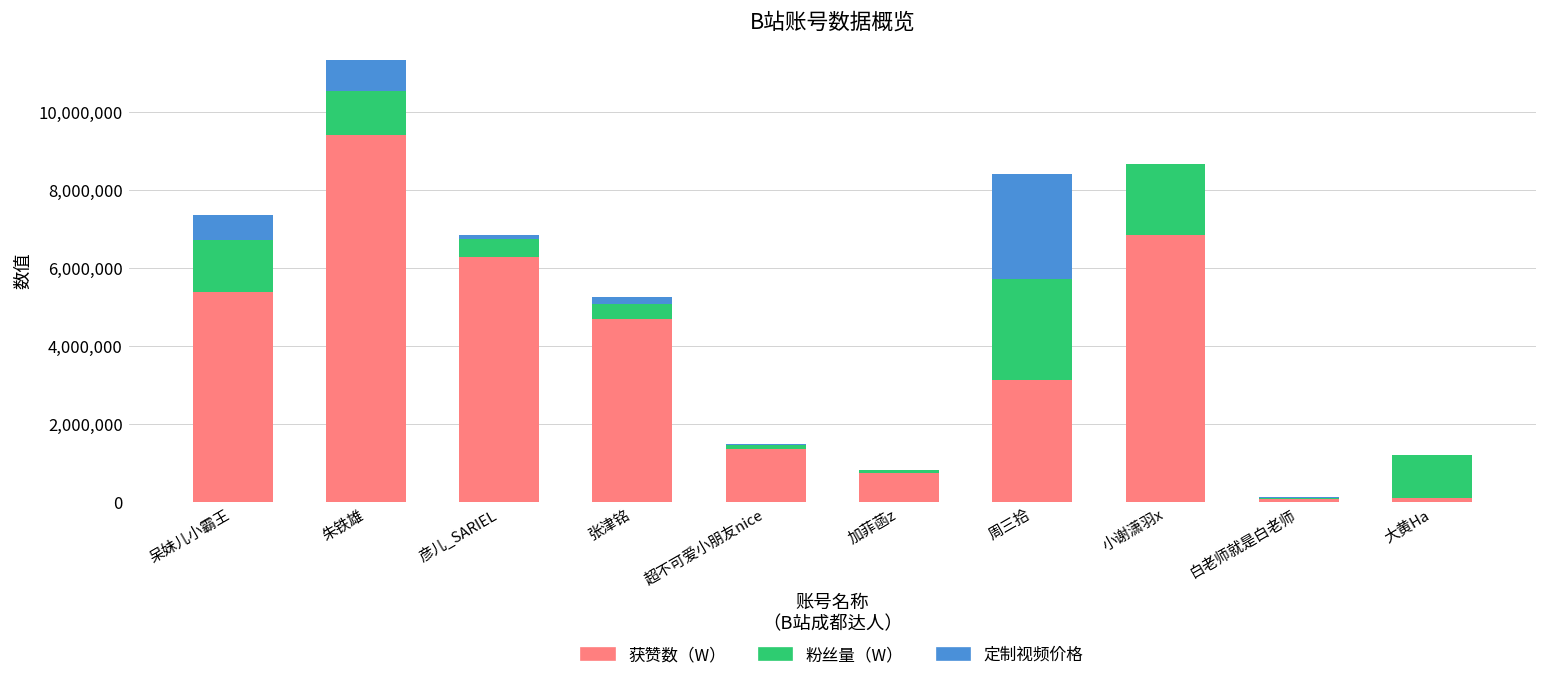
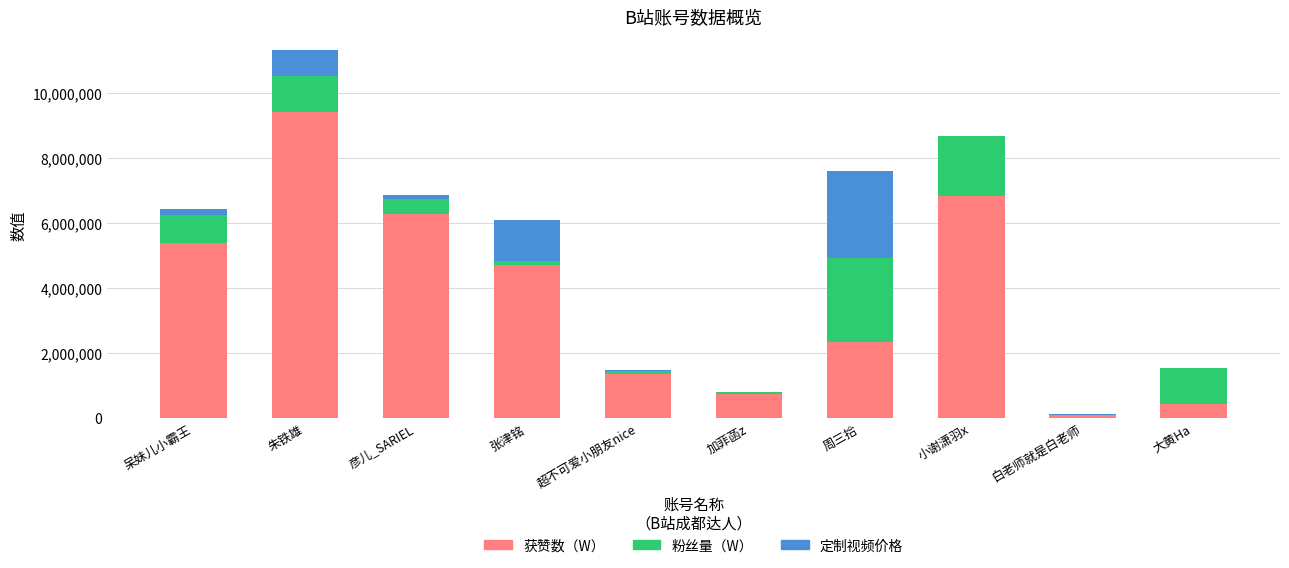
  {
    "获赞数（W）": {
      "呆妹儿小霸王": "5,400,000",
      "朱铁雄": "9,400,000",
      "彦儿_SARIEL": "6,300,000",
      "张津铭": "4,700,000",
      "超不可爱小朋友nice": "1,300,000",
      "加菲菡z": "700,000",
-     "周三拾": "3,100,000",
+     "周三拾": "2,300,000",
      "小谢潇羽x": "6,800,000",
      "白老师就是白老师": "100,000",
-     "大黄Ha": "100,000"
+     "大黄Ha": "400,000"
    },
    "粉丝量（W）": {
-     "呆妹儿小霸王": "1,300,000",
+     "呆妹儿小霸王": "900,000",
      "朱铁雄": "1,100,000",
      "彦儿_SARIEL": "500,000",
-     "张津铭": "400,000",
+     "张津铭": "100,000",
      "超不可爱小朋友nice": "100,000",
      "周三拾": "2,600,000",
      "小谢潇羽x": "1,800,000",
      "大黄Ha": "1,100,000"
    },
    "定制视频价格": {
-     "呆妹儿小霸王": "600,000",
+     "呆妹儿小霸王": "200,000",
      "朱铁雄": "800,000",
      "彦儿_SARIEL": "100,000",
-     "张津铭": "200,000",
+     "张津铭": "1,200,000",
      "加菲菡z": "0",
      "周三拾": "2,700,000",
      "小谢潇羽x": "0",
      "大黄Ha": "0"
    }
  }
